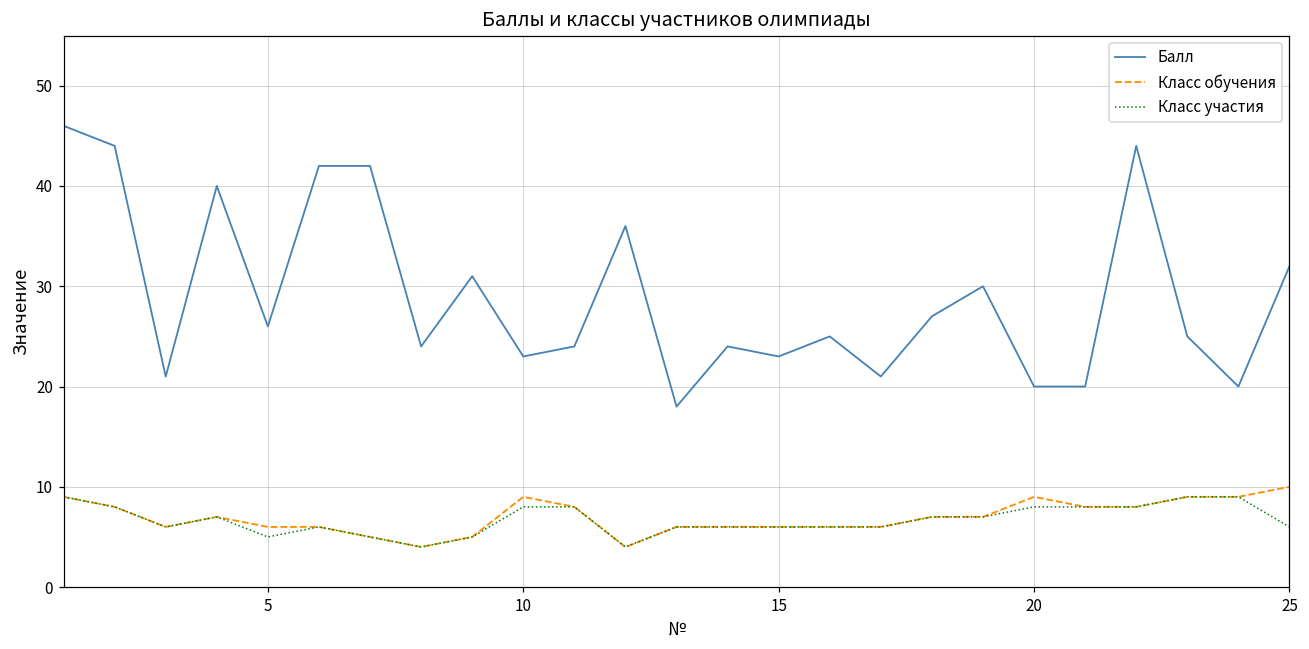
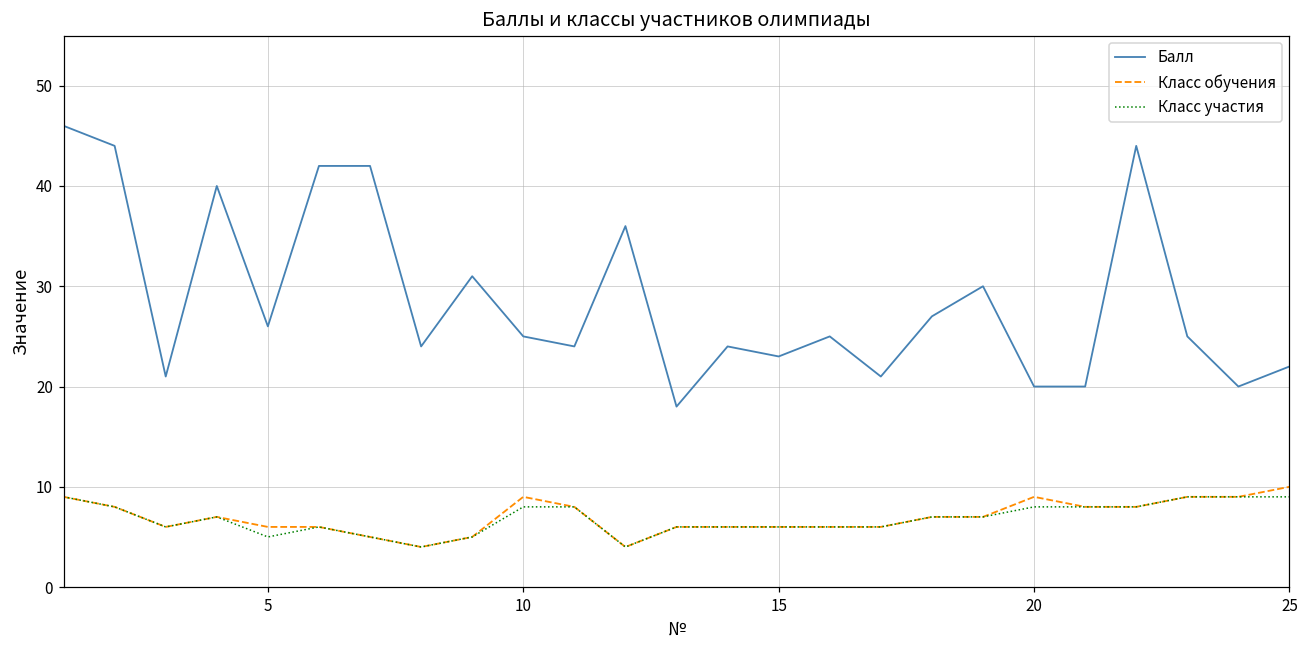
  {
    "Балл": {
      "5": 26,
-     "10": 23,
+     "10": 25,
      "15": 23,
      "20": 20,
-     "25": 32
+     "25": 22
    },
    "Класс обучения": {
      "5": 6,
      "10": 9,
      "20": 9,
      "25": 10
    },
    "Класс участия": {
      "5": 5,
      "10": 8,
      "20": 8,
-     "25": 6
+     "25": 9
    }
  }
